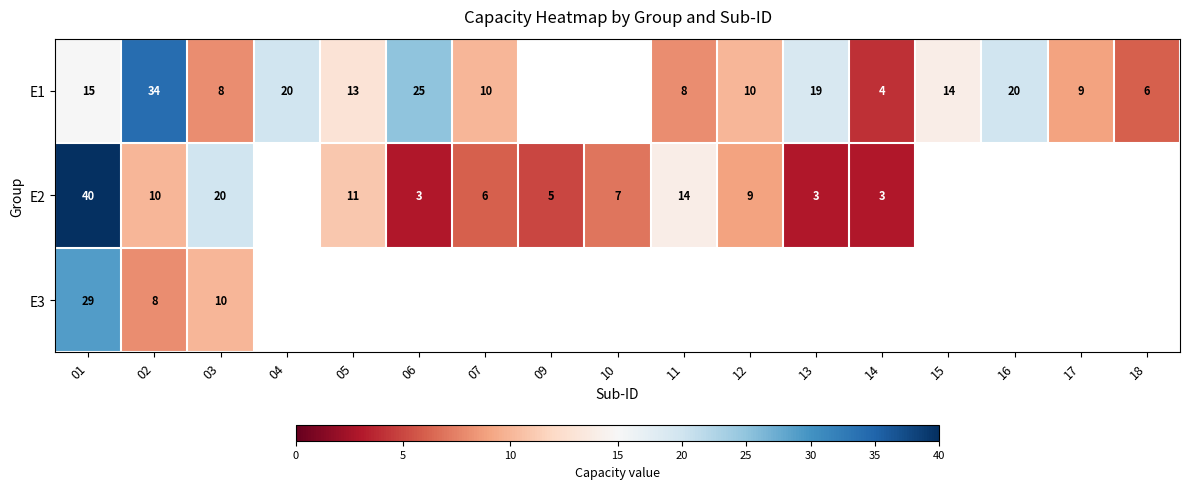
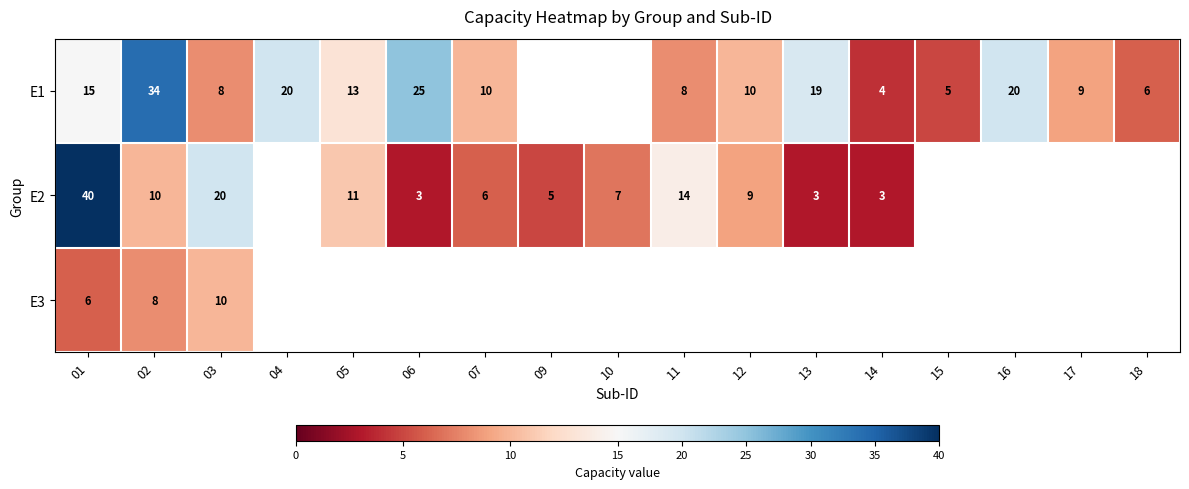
  {
    "E1": {
      "01": 15,
      "02": 34,
      "03": 8,
      "04": 20,
      "05": 13,
      "06": 25,
      "07": 10,
      "11": 8,
      "12": 10,
      "13": 19,
      "14": 4,
-     "15": 14,
+     "15": 5,
      "16": 20,
      "17": 9,
      "18": 6
    },
    "E2": {
      "01": 40,
      "02": 10,
      "03": 20,
      "05": 11,
      "06": 3,
      "07": 6,
      "09": 5,
      "10": 7,
      "11": 14,
      "12": 9,
      "13": 3,
      "14": 3
    },
    "E3": {
-     "01": 29,
+     "01": 6,
      "02": 8,
      "03": 10
    }
  }
